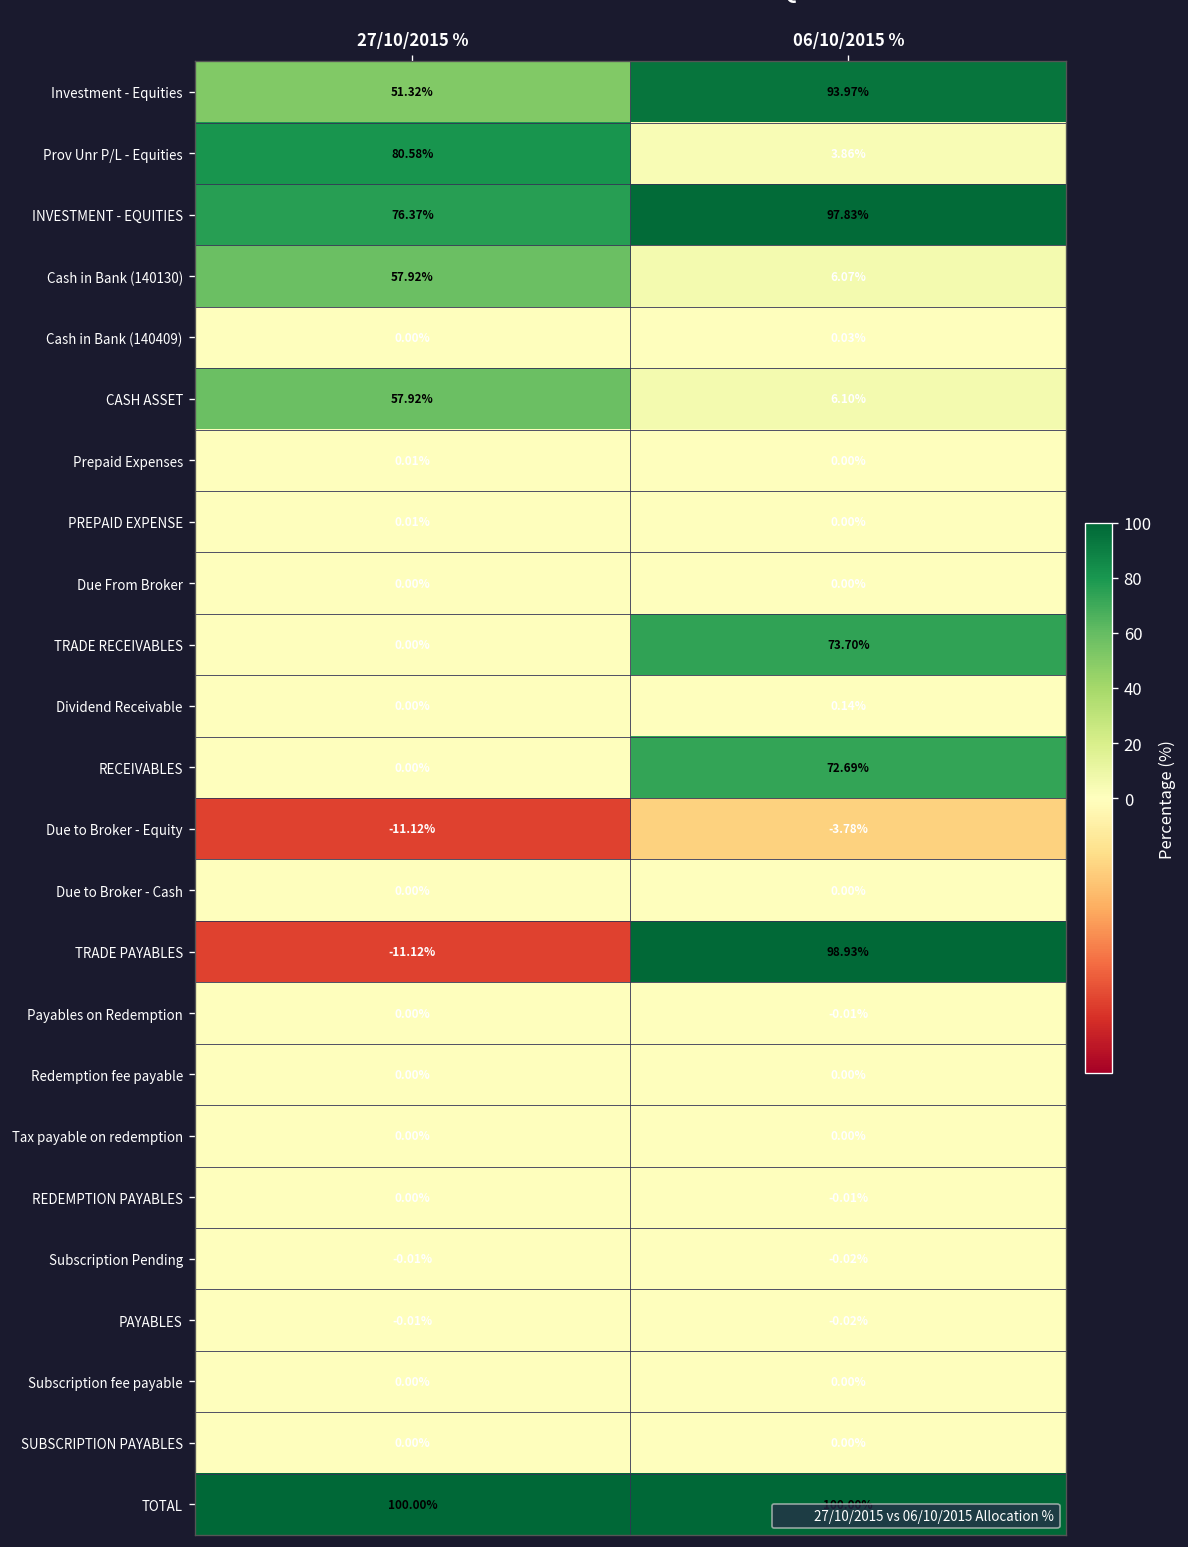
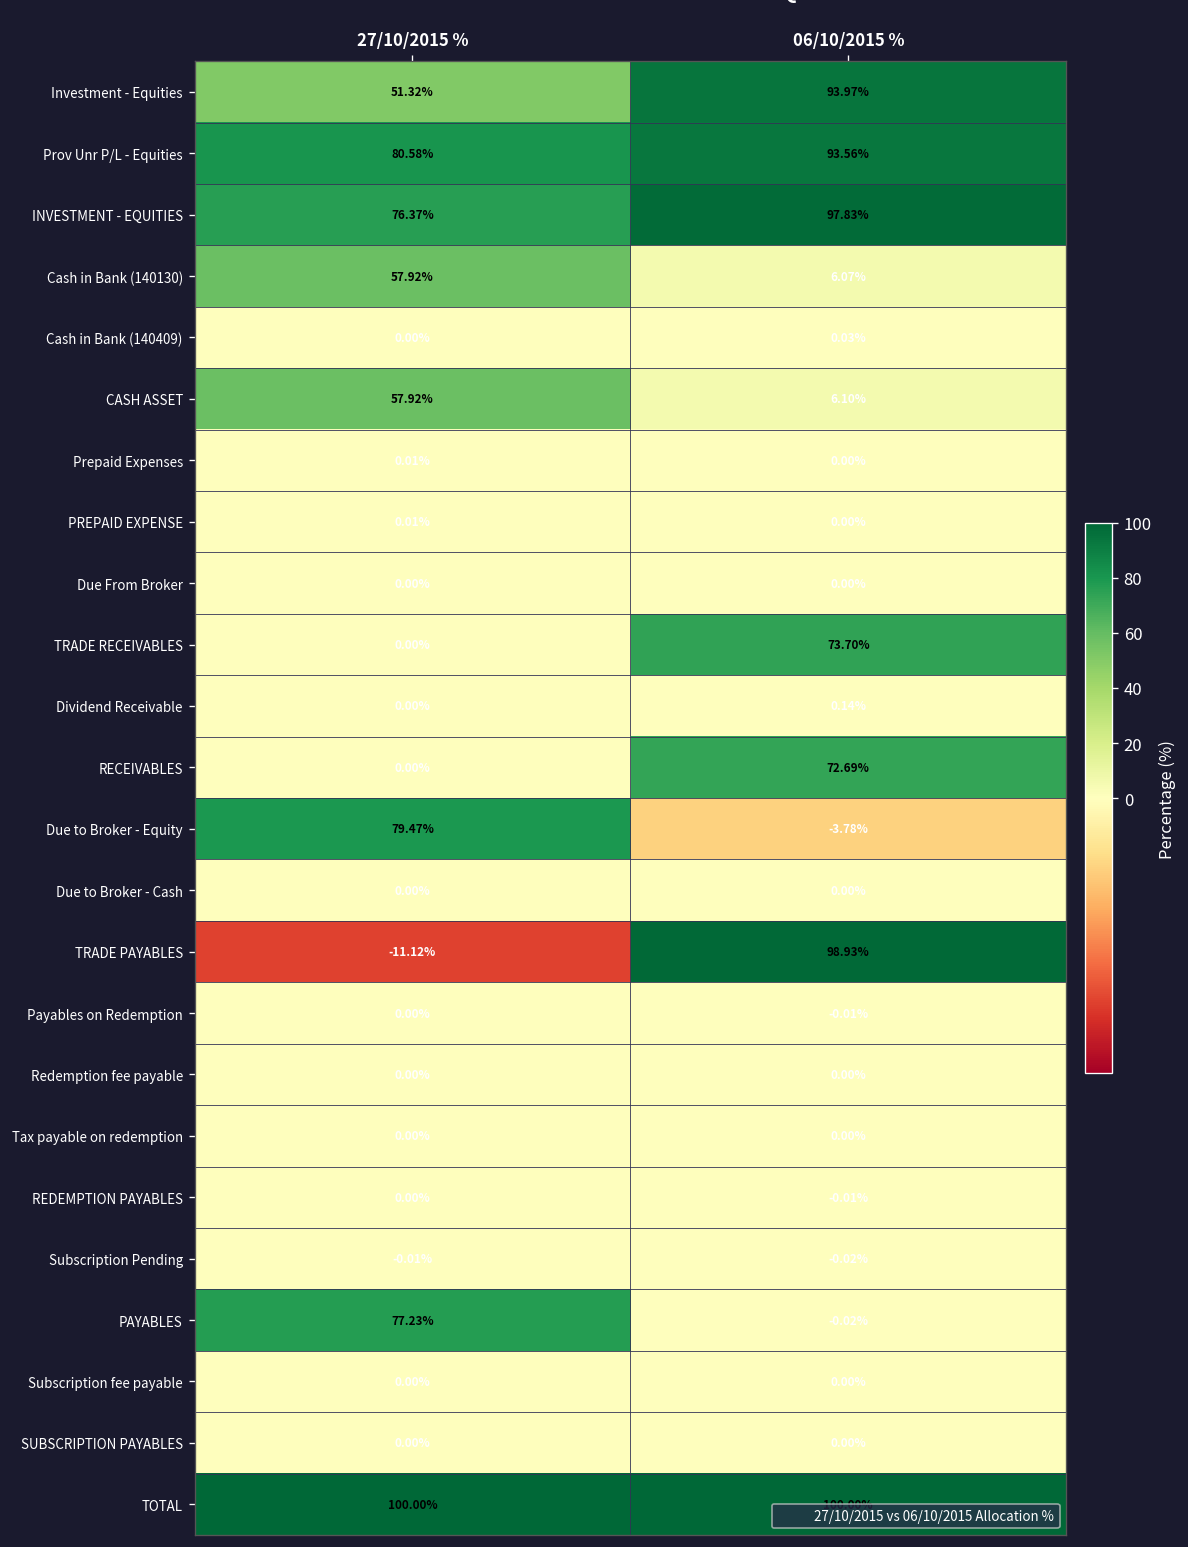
  {
    "Investment - Equities": {
      "27/10/2015 %": "51.32%",
      "06/10/2015 %": "93.97%"
    },
    "Prov Unr P/L - Equities": {
      "27/10/2015 %": "80.58%",
-     "06/10/2015 %": "3.86%"
+     "06/10/2015 %": "93.56%"
    },
    "INVESTMENT - EQUITIES": {
      "27/10/2015 %": "76.37%",
      "06/10/2015 %": "97.83%"
    },
    "Cash in Bank (140130)": {
      "27/10/2015 %": "57.92%",
      "06/10/2015 %": "6.07%"
    },
    "Cash in Bank (140409)": {
      "27/10/2015 %": "0.00%",
      "06/10/2015 %": "0.03%"
    },
    "CASH ASSET": {
      "27/10/2015 %": "57.92%",
      "06/10/2015 %": "6.10%"
    },
    "Prepaid Expenses": {
      "27/10/2015 %": "0.01%",
      "06/10/2015 %": "0.00%"
    },
    "PREPAID EXPENSE": {
      "27/10/2015 %": "0.01%",
      "06/10/2015 %": "0.00%"
    },
    "Due From Broker": {
      "27/10/2015 %": "0.00%",
      "06/10/2015 %": "0.00%"
    },
    "TRADE RECEIVABLES": {
      "27/10/2015 %": "0.00%",
      "06/10/2015 %": "73.70%"
    },
    "Dividend Receivable": {
      "27/10/2015 %": "0.00%",
      "06/10/2015 %": "0.14%"
    },
    "RECEIVABLES": {
      "27/10/2015 %": "0.00%",
      "06/10/2015 %": "72.69%"
    },
    "Due to Broker - Equity": {
-     "27/10/2015 %": "-11.12%",
+     "27/10/2015 %": "79.47%",
      "06/10/2015 %": "-3.78%"
    },
    "Due to Broker - Cash": {
      "27/10/2015 %": "0.00%",
      "06/10/2015 %": "0.00%"
    },
    "TRADE PAYABLES": {
      "27/10/2015 %": "-11.12%",
      "06/10/2015 %": "98.93%"
    },
    "Payables on Redemption": {
      "27/10/2015 %": "0.00%",
      "06/10/2015 %": "-0.01%"
    },
    "Redemption fee payable": {
      "27/10/2015 %": "0.00%",
      "06/10/2015 %": "0.00%"
    },
    "Tax payable on redemption": {
      "27/10/2015 %": "0.00%",
      "06/10/2015 %": "0.00%"
    },
    "REDEMPTION PAYABLES": {
      "27/10/2015 %": "0.00%",
      "06/10/2015 %": "-0.01%"
    },
    "Subscription Pending": {
      "27/10/2015 %": "-0.01%",
      "06/10/2015 %": "-0.02%"
    },
    "PAYABLES": {
-     "27/10/2015 %": "-0.01%",
+     "27/10/2015 %": "77.23%",
      "06/10/2015 %": "-0.02%"
    },
    "Subscription fee payable": {
      "27/10/2015 %": "0.00%",
      "06/10/2015 %": "0.00%"
    },
    "SUBSCRIPTION PAYABLES": {
      "27/10/2015 %": "0.00%",
      "06/10/2015 %": "0.00%"
    },
    "TOTAL": {
      "27/10/2015 %": "100.00%"
    }
  }
